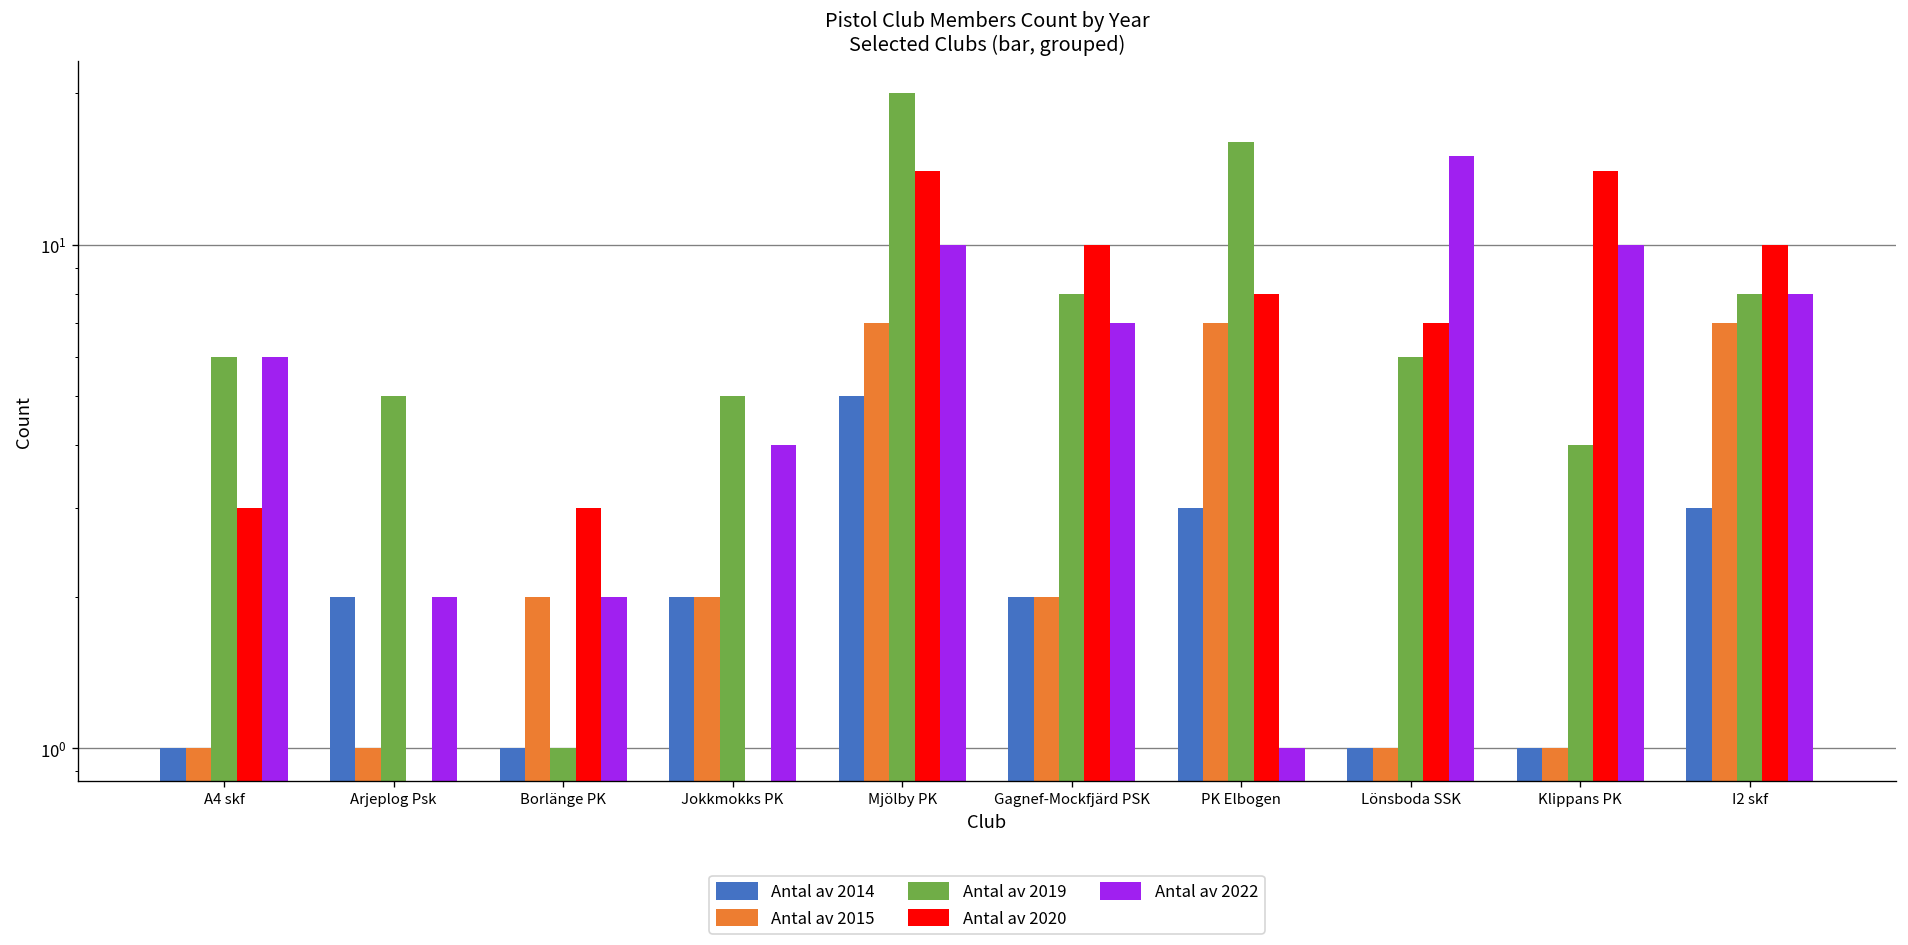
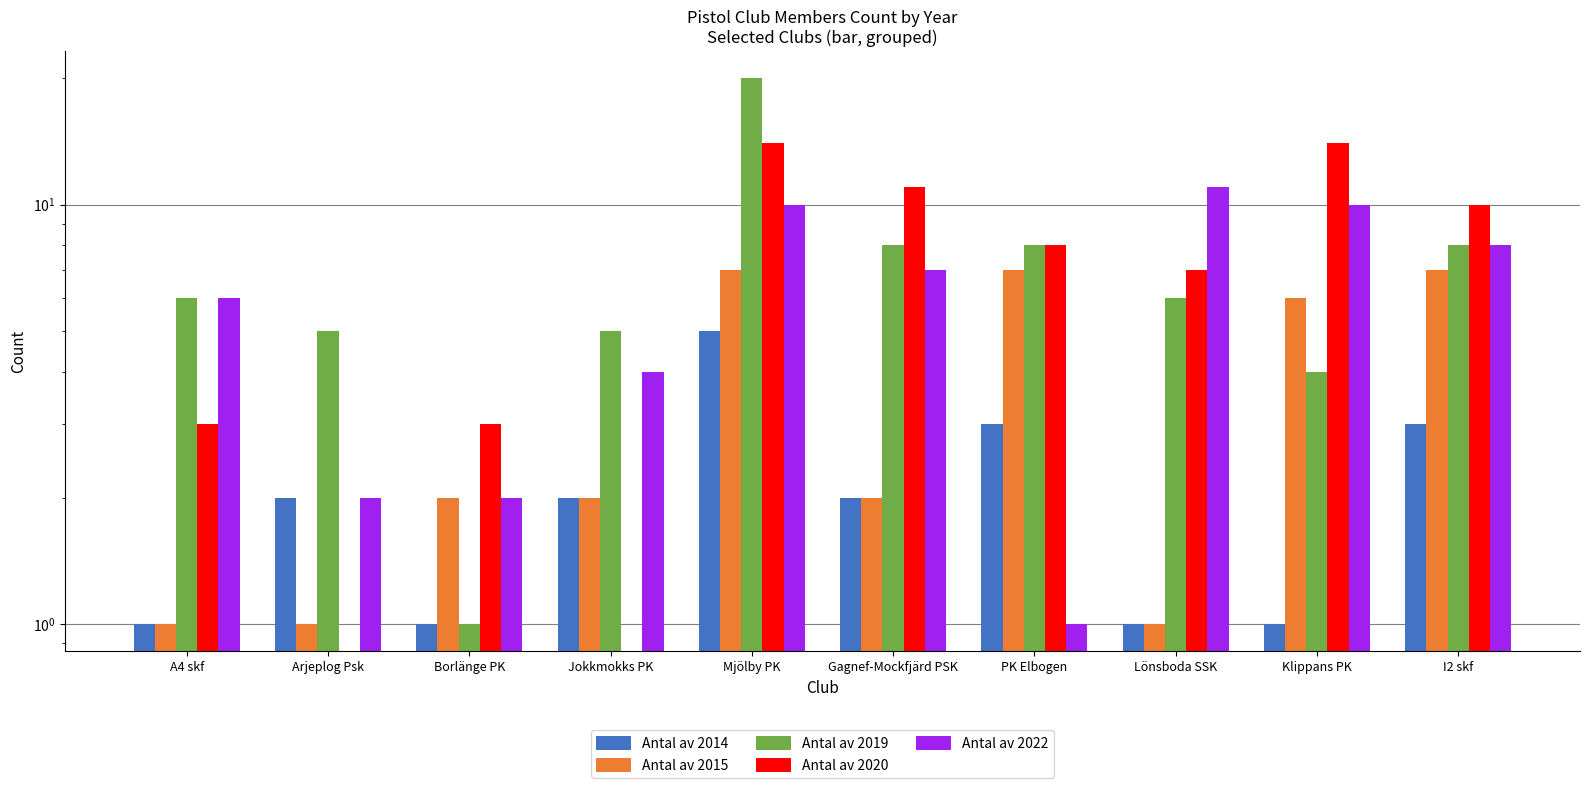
  {
    "Antal av 2014": {
      "A4 skf": 1,
      "Arjeplog Psk": 2,
      "Borlänge PK": 1,
      "Jokkmokks PK": 2,
      "Mjölby PK": 5,
      "Gagnef-Mockfjärd PSK": 2,
      "PK Elbogen": 3,
      "Lönsboda SSK": 1,
      "Klippans PK": 1,
      "I2 skf": 3
    },
    "Antal av 2015": {
      "A4 skf": 1,
      "Arjeplog Psk": 1,
      "Borlänge PK": 2,
      "Jokkmokks PK": 2,
      "Mjölby PK": 7,
      "Gagnef-Mockfjärd PSK": 2,
      "PK Elbogen": 7,
      "Lönsboda SSK": 1,
-     "Klippans PK": 1,
+     "Klippans PK": 6,
      "I2 skf": 7
    },
    "Antal av 2019": {
      "A4 skf": 6,
      "Arjeplog Psk": 5,
      "Borlänge PK": 1,
      "Jokkmokks PK": 5,
      "Mjölby PK": 20,
      "Gagnef-Mockfjärd PSK": 8,
-     "PK Elbogen": 16,
+     "PK Elbogen": 8,
      "Lönsboda SSK": 6,
      "Klippans PK": 4,
      "I2 skf": 8
    },
    "Antal av 2020": {
      "A4 skf": 3,
      "Borlänge PK": 3,
      "Mjölby PK": 14,
-     "Gagnef-Mockfjärd PSK": 10,
+     "Gagnef-Mockfjärd PSK": 11,
      "PK Elbogen": 8,
      "Lönsboda SSK": 7,
      "Klippans PK": 14,
      "I2 skf": 10
    },
    "Antal av 2022": {
      "A4 skf": 6,
      "Arjeplog Psk": 2,
      "Borlänge PK": 2,
      "Jokkmokks PK": 4,
      "Mjölby PK": 10,
      "Gagnef-Mockfjärd PSK": 7,
      "PK Elbogen": 1,
-     "Lönsboda SSK": 15,
+     "Lönsboda SSK": 11,
      "Klippans PK": 10,
      "I2 skf": 8
    }
  }
